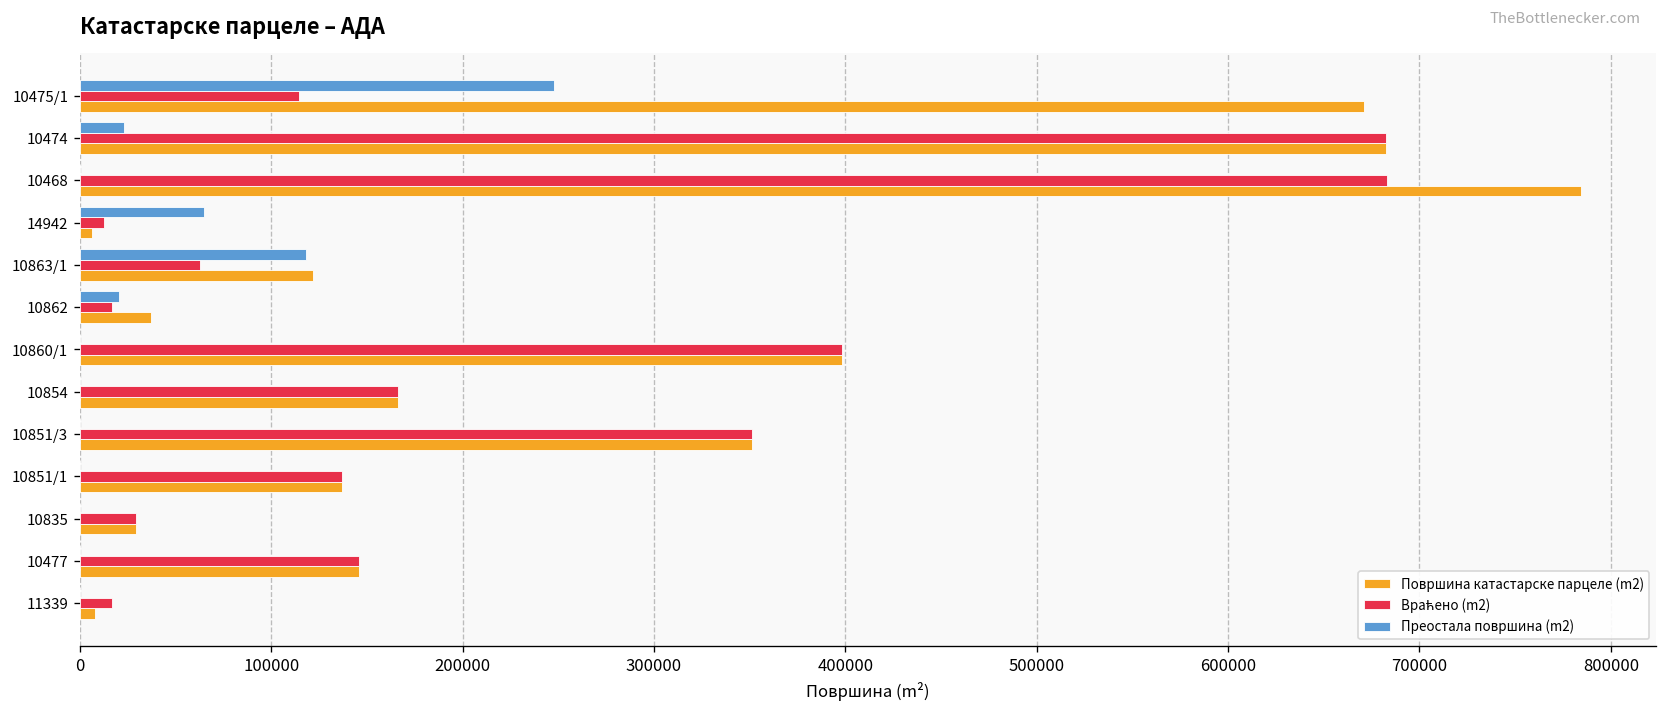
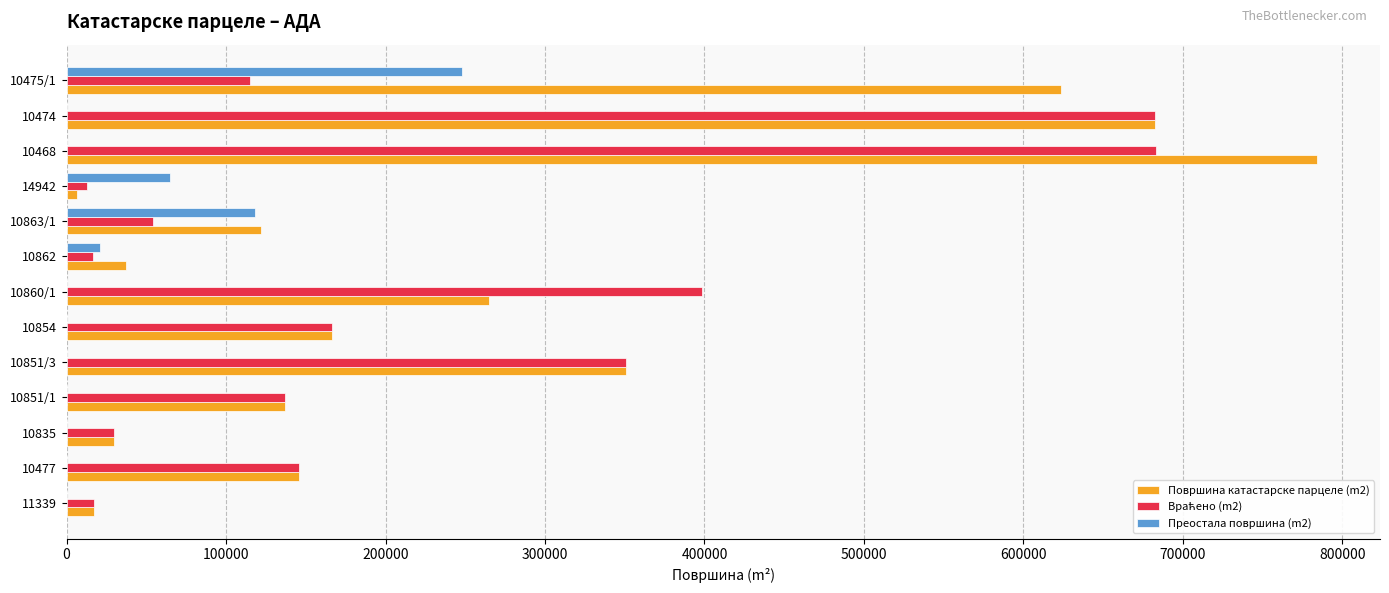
  {
    "Површина катастарске парцеле (m2)": {
-     "10475/1": 671000,
+     "10475/1": 624000,
      "10474": 682000,
      "10468": 784000,
      "14942": 6000,
      "10863/1": 122000,
      "10862": 37000,
-     "10860/1": 398000,
+     "10860/1": 265000,
      "10854": 166000,
      "10851/3": 351000,
      "10851/1": 137000,
      "10835": 30000,
      "10477": 146000,
-     "11339": 8000
+     "11339": 17000
    },
    "Враћено (m2)": {
      "10475/1": 115000,
      "10474": 682000,
      "10468": 683000,
      "14942": 13000,
-     "10863/1": 63000,
+     "10863/1": 54000,
      "10862": 17000,
      "10860/1": 398000,
      "10854": 166000,
      "10851/3": 351000,
      "10851/1": 137000,
      "10835": 30000,
      "10477": 146000,
      "11339": 17000
    },
    "Преостала површина (m2)": {
      "10475/1": 248000,
-     "10474": 23000,
+     "10474": 0,
      "10468": 0,
      "14942": 65000,
      "10863/1": 118000,
      "10862": 21000,
      "10860/1": 0,
      "10854": 0,
      "10851/3": 0,
      "10851/1": 0,
      "10835": 0,
      "10477": 0,
      "11339": 0
    }
  }
